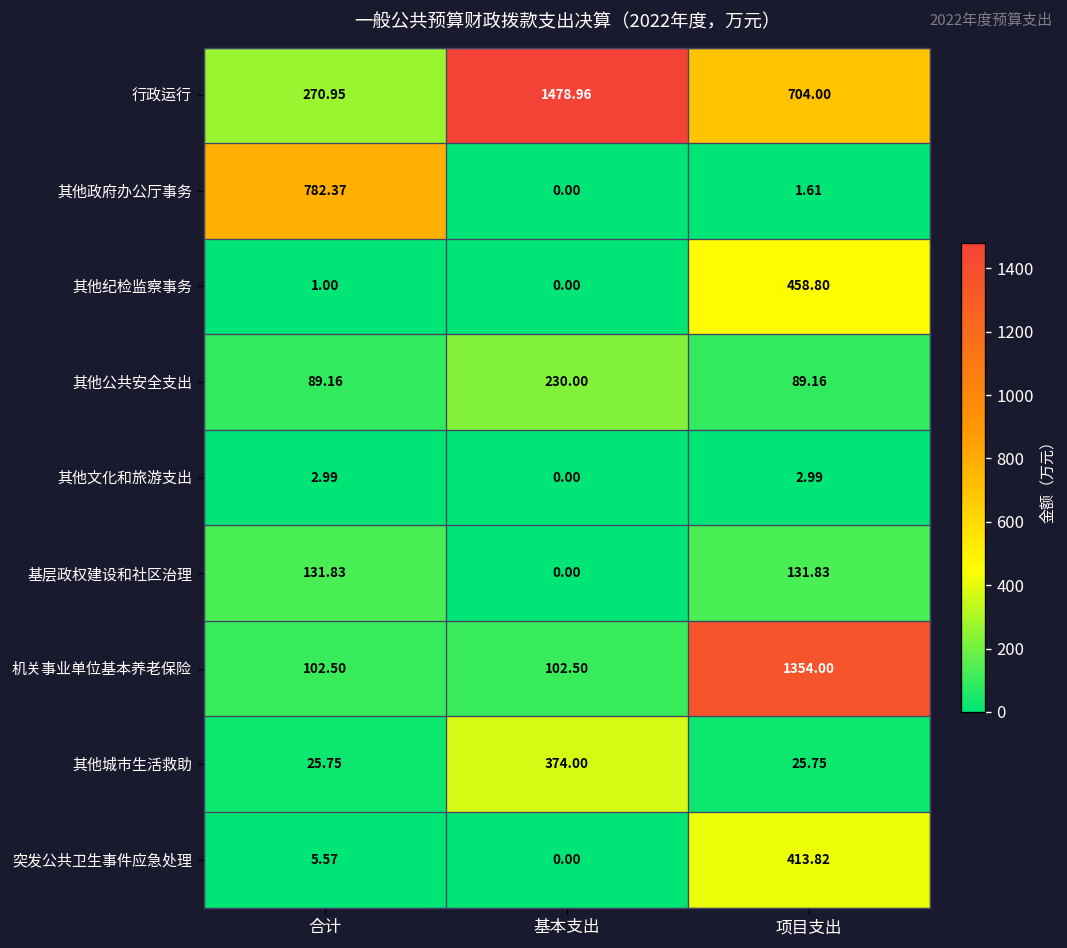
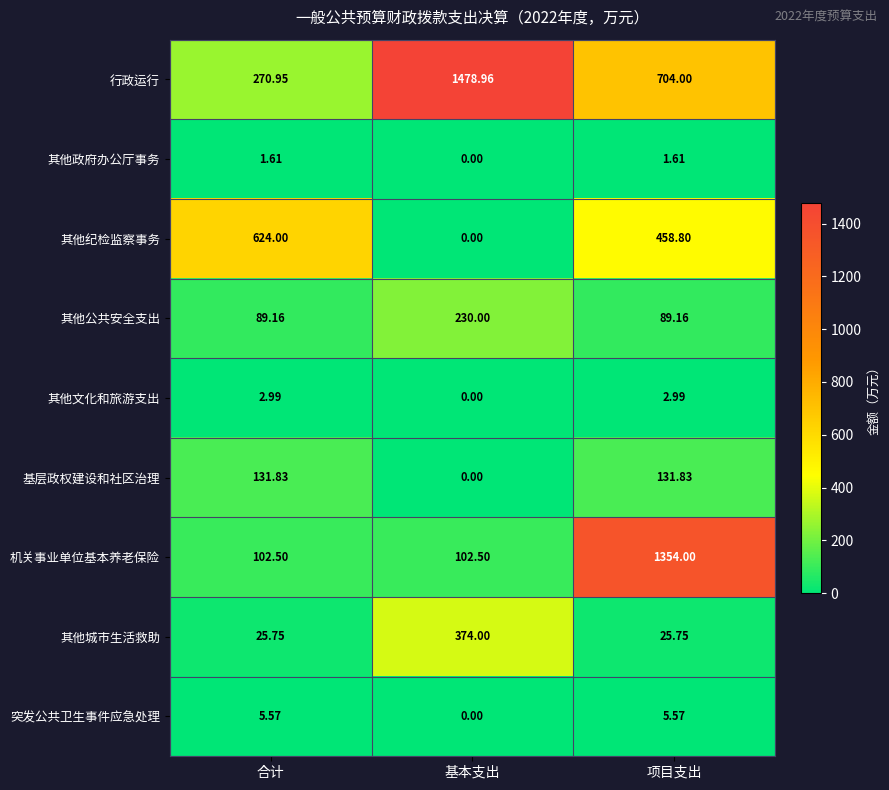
  {
    "行政运行": {
      "合计": 270.95,
      "基本支出": 1478.96,
      "项目支出": 704.00
    },
    "其他政府办公厅事务": {
-     "合计": 782.37,
+     "合计": 1.61,
      "基本支出": 0.00,
      "项目支出": 1.61
    },
    "其他纪检监察事务": {
-     "合计": 1.00,
+     "合计": 624.00,
      "基本支出": 0.00,
      "项目支出": 458.80
    },
    "其他公共安全支出": {
      "合计": 89.16,
      "基本支出": 230.00,
      "项目支出": 89.16
    },
    "其他文化和旅游支出": {
      "合计": 2.99,
      "基本支出": 0.00,
      "项目支出": 2.99
    },
    "基层政权建设和社区治理": {
      "合计": 131.83,
      "基本支出": 0.00,
      "项目支出": 131.83
    },
    "机关事业单位基本养老保险": {
      "合计": 102.50,
      "基本支出": 102.50,
      "项目支出": 1354.00
    },
    "其他城市生活救助": {
      "合计": 25.75,
      "基本支出": 374.00,
      "项目支出": 25.75
    },
    "突发公共卫生事件应急处理": {
      "合计": 5.57,
      "基本支出": 0.00,
-     "项目支出": 413.82
+     "项目支出": 5.57
    }
  }
